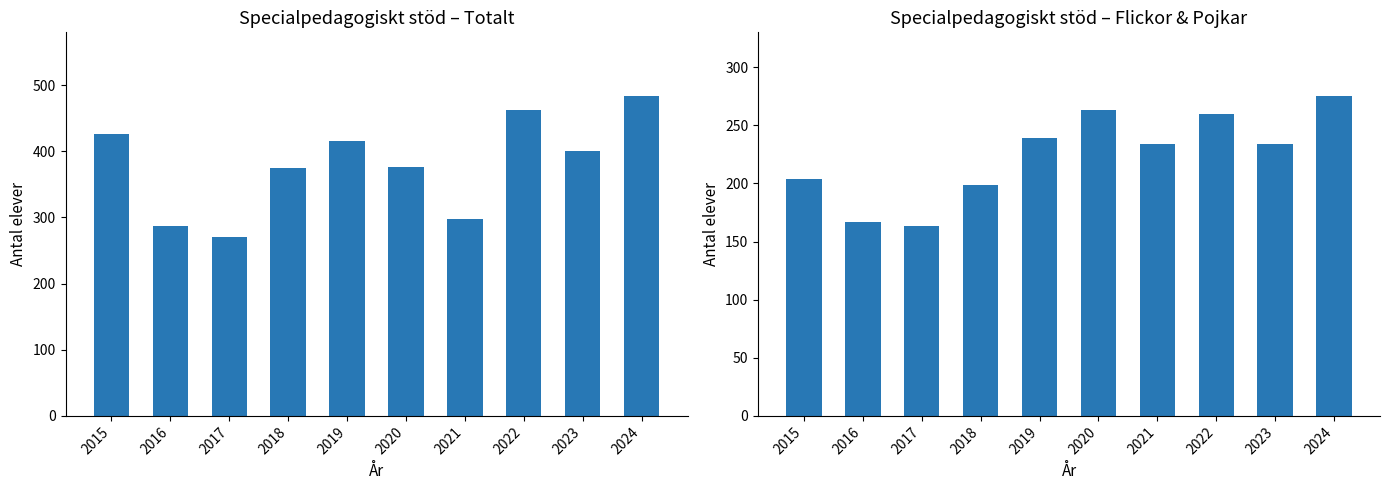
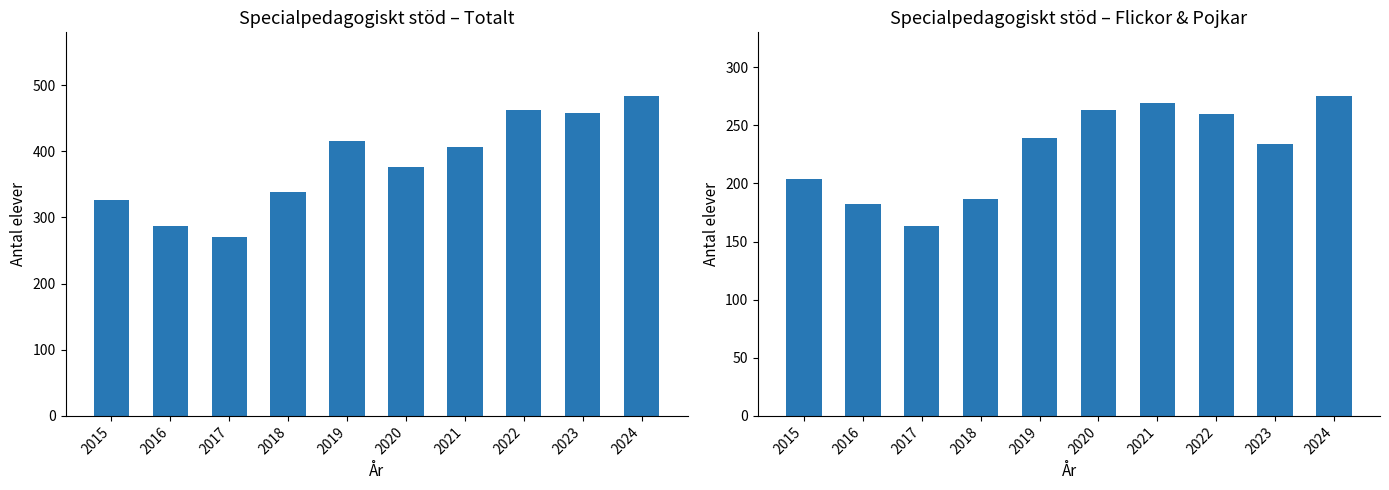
  {
    "Specialpedagogiskt stöd – Totalt": {
-     "2015": 430,
+     "2015": 330,
      "2016": 290,
      "2017": 270,
-     "2018": 370,
+     "2018": 340,
      "2019": 420,
      "2020": 380,
-     "2021": 300,
+     "2021": 410,
      "2022": 460,
-     "2023": 400,
+     "2023": 460,
      "2024": 480
    },
    "Specialpedagogiskt stöd – Flickor & Pojkar": {
      "2015": 204,
-     "2016": 167,
+     "2016": 182,
      "2017": 163,
-     "2018": 199,
+     "2018": 187,
      "2019": 239,
      "2020": 263,
-     "2021": 234,
+     "2021": 269,
      "2022": 260,
      "2023": 234,
      "2024": 275
    }
  }
